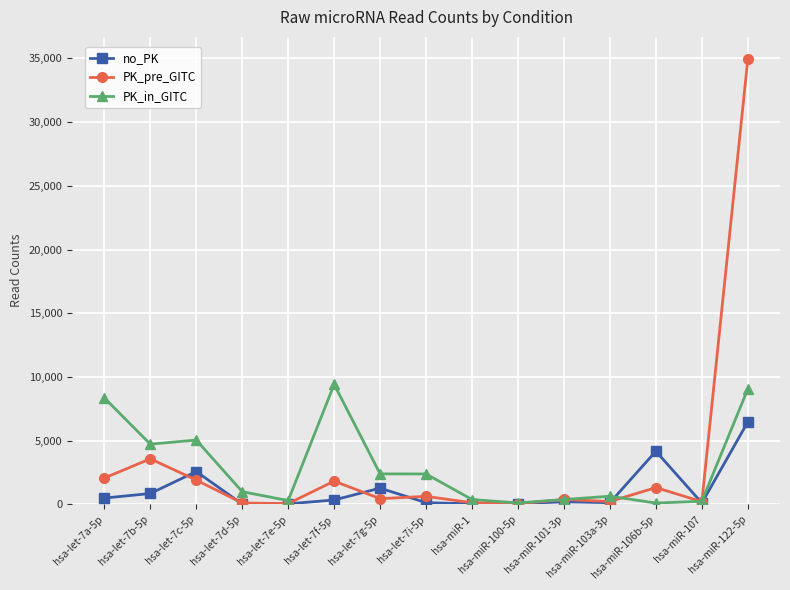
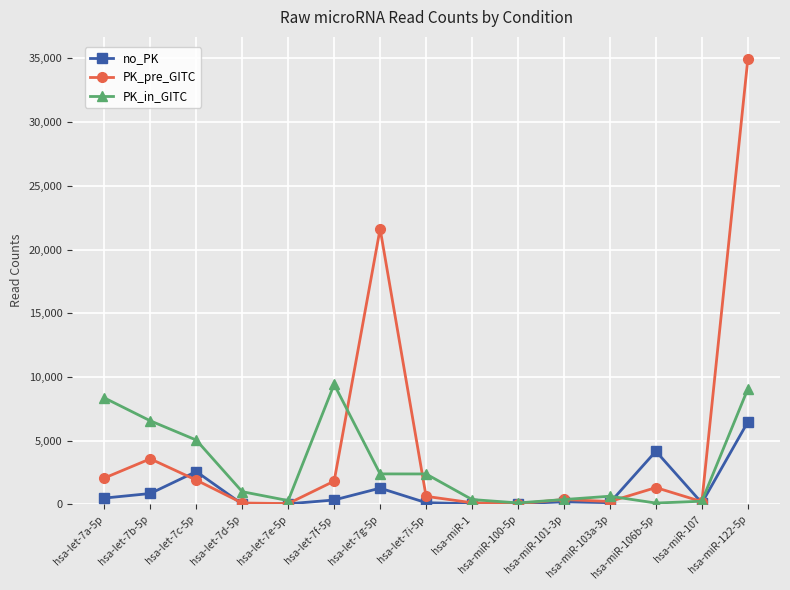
  {
    "no_PK": {
      "hsa-let-7a-5p": "500",
      "hsa-let-7b-5p": "900",
      "hsa-let-7c-5p": "2,600",
      "hsa-let-7f-5p": "400",
      "hsa-let-7g-5p": "1,300",
      "hsa-let-7i-5p": "100",
      "hsa-miR-106b-5p": "4,200",
      "hsa-miR-122-5p": "6,500"
    },
    "PK_pre_GITC": {
      "hsa-let-7a-5p": "2,100",
      "hsa-let-7b-5p": "3,600",
      "hsa-let-7c-5p": "1,900",
      "hsa-let-7f-5p": "1,800",
-     "hsa-let-7g-5p": "500",
+     "hsa-let-7g-5p": "21,600",
      "hsa-let-7i-5p": "600",
      "hsa-miR-106b-5p": "1,300",
      "hsa-miR-122-5p": "34,900"
    },
    "PK_in_GITC": {
      "hsa-let-7a-5p": "8,400",
-     "hsa-let-7b-5p": "4,700",
+     "hsa-let-7b-5p": "6,600",
      "hsa-let-7c-5p": "5,100",
      "hsa-let-7d-5p": "1,000",
      "hsa-let-7e-5p": "300",
      "hsa-let-7f-5p": "9,400",
      "hsa-let-7g-5p": "2,400",
      "hsa-let-7i-5p": "2,400",
      "hsa-miR-1": "400",
      "hsa-miR-103a-3p": "600",
      "hsa-miR-106b-5p": "100",
      "hsa-miR-122-5p": "9,100"
    }
  }
